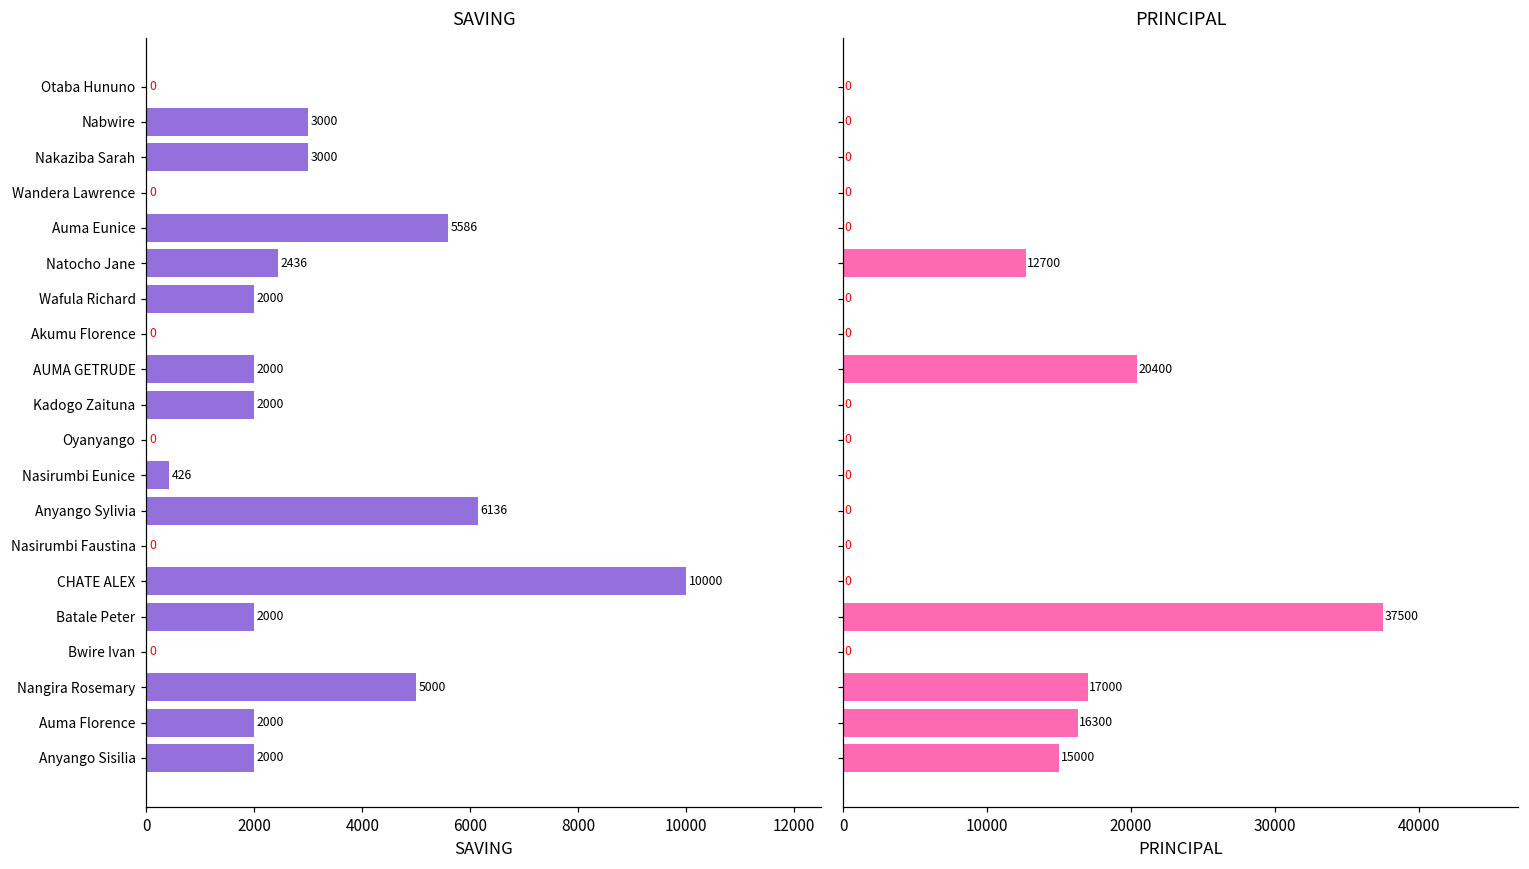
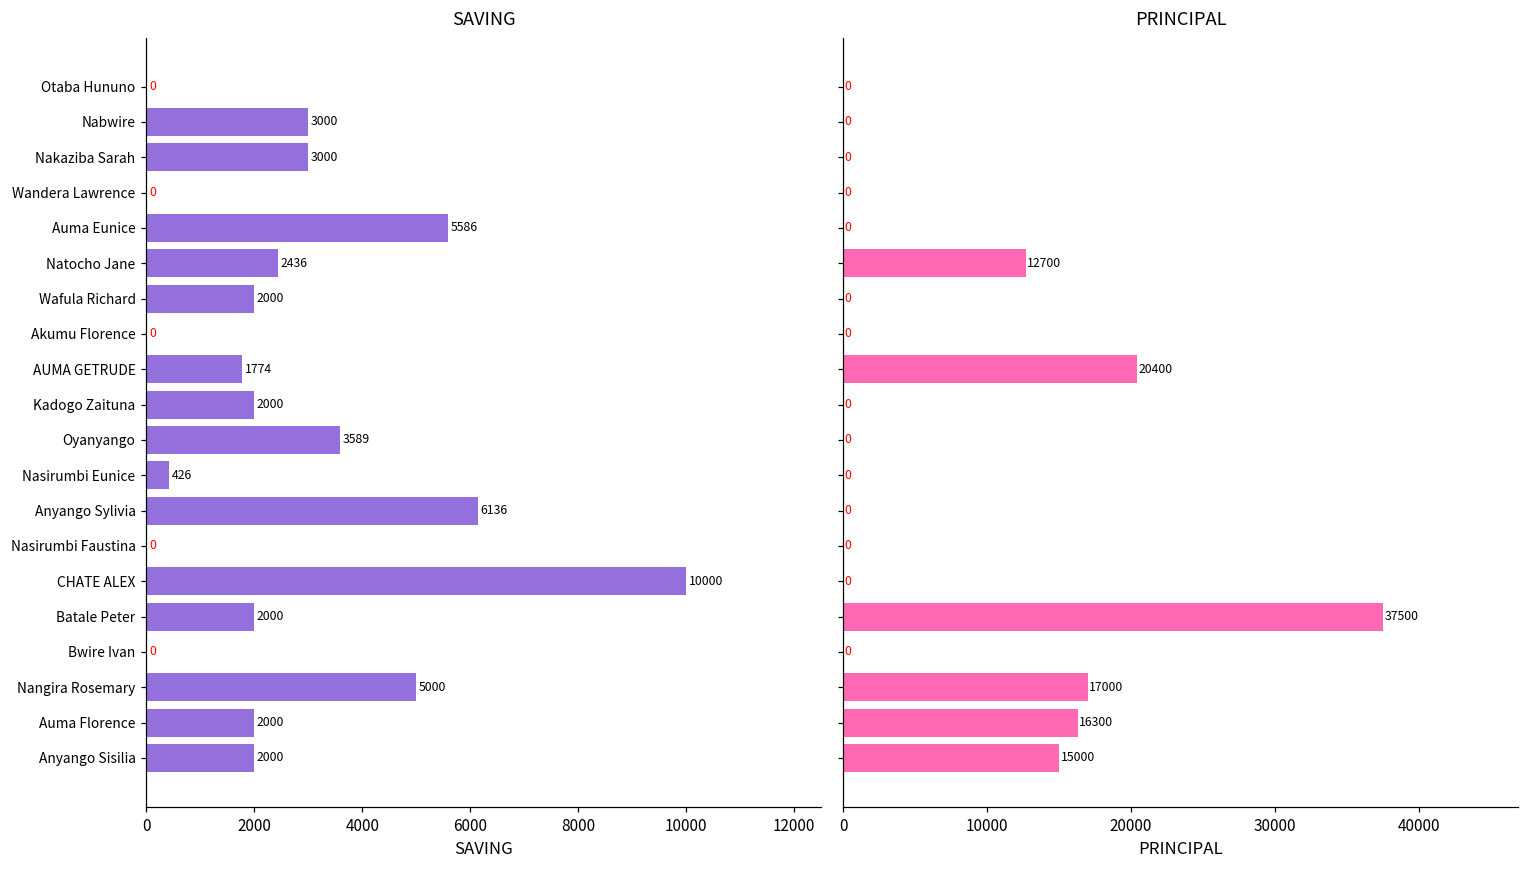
  {
    "SAVING": {
      "Otaba Hununo": 0,
      "Nabwire": 3000,
      "Nakaziba Sarah": 3000,
      "Wandera Lawrence": 0,
      "Auma Eunice": 5586,
      "Natocho Jane": 2436,
      "Wafula Richard": 2000,
      "Akumu Florence": 0,
-     "AUMA GETRUDE": 2000,
+     "AUMA GETRUDE": 1774,
      "Kadogo Zaituna": 2000,
-     "Oyanyango": 0,
+     "Oyanyango": 3589,
      "Nasirumbi Eunice": 426,
      "Anyango Sylivia": 6136,
      "Nasirumbi Faustina": 0,
      "CHATE ALEX": 10000,
      "Batale Peter": 2000,
      "Bwire Ivan": 0,
      "Nangira Rosemary": 5000,
      "Auma Florence": 2000,
      "Anyango Sisilia": 2000
    }
  }
